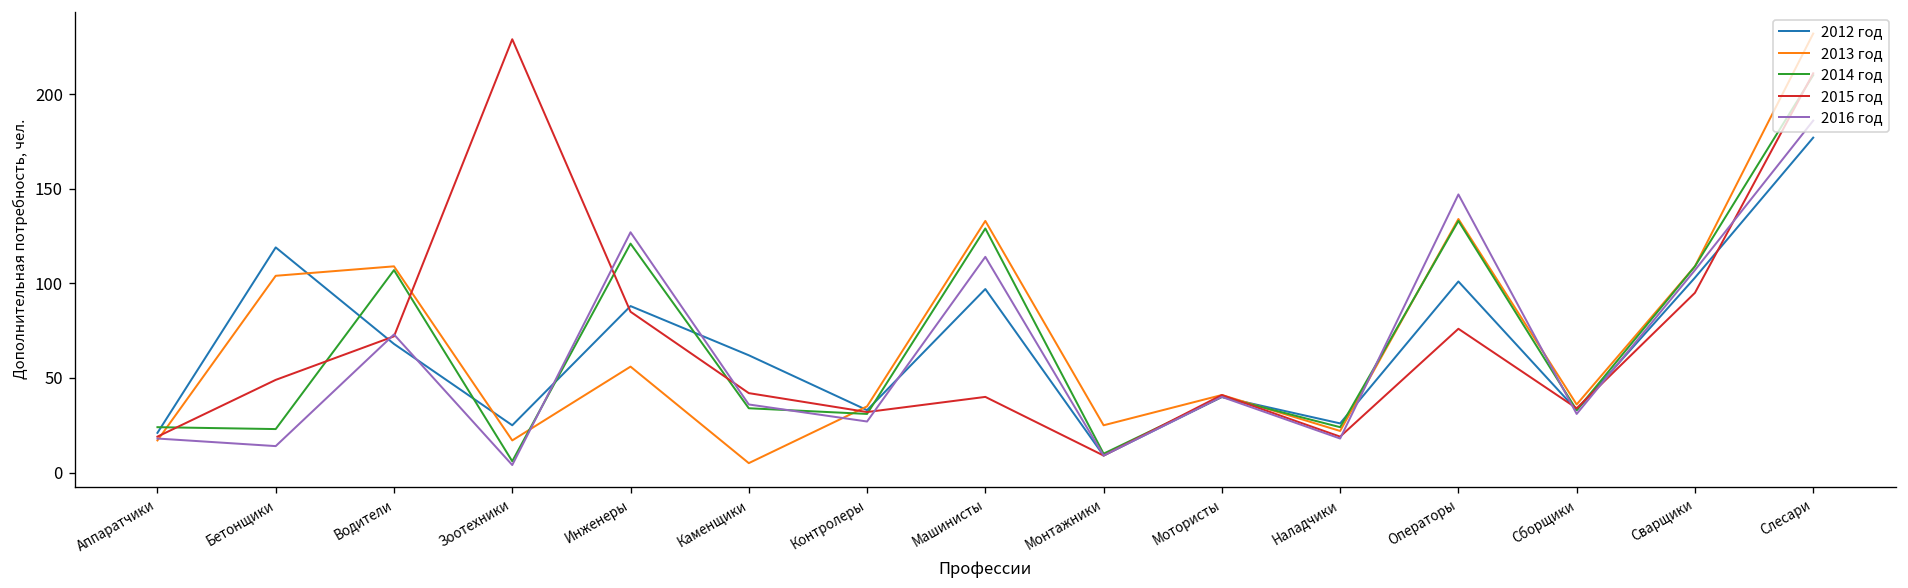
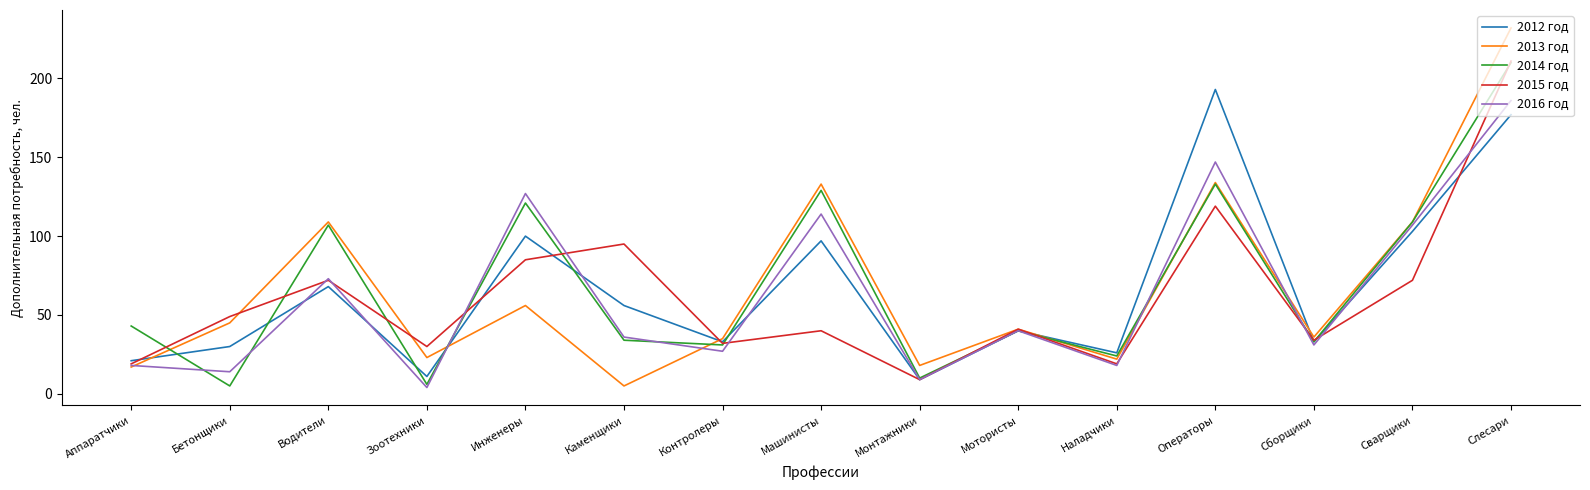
  {
    "2012 год": {
      "Аппаратчики": 21,
-     "Бетонщики": 119,
+     "Бетонщики": 30,
      "Водители": 68,
-     "Зоотехники": 25,
-     "Инженеры": 88,
-     "Каменщики": 62,
+     "Зоотехники": 11,
+     "Инженеры": 100,
+     "Каменщики": 56,
      "Машинисты": 97,
      "Наладчики": 26,
-     "Операторы": 101,
+     "Операторы": 193,
      "Сварщики": 103
    },
    "2013 год": {
-     "Бетонщики": 104,
+     "Бетонщики": 45,
      "Водители": 109,
-     "Зоотехники": 17,
+     "Зоотехники": 23,
      "Инженеры": 56,
      "Каменщики": 5,
      "Контролеры": 35,
      "Машинисты": 133,
-     "Монтажники": 25,
+     "Монтажники": 18,
      "Наладчики": 22,
      "Сборщики": 36
    },
    "2014 год": {
-     "Аппаратчики": 24,
-     "Бетонщики": 23,
+     "Аппаратчики": 43,
+     "Бетонщики": 5,
      "Водители": 107,
      "Зоотехники": 6,
      "Инженеры": 121,
      "Каменщики": 34,
      "Машинисты": 129,
      "Наладчики": 24
    },
    "2015 год": {
      "Бетонщики": 49,
-     "Зоотехники": 229,
+     "Зоотехники": 30,
      "Инженеры": 85,
-     "Каменщики": 42,
+     "Каменщики": 95,
      "Машинисты": 40,
-     "Операторы": 76,
-     "Сварщики": 95
+     "Операторы": 119,
+     "Сварщики": 72
    },
    "2016 год": {
      "Бетонщики": 14,
      "Зоотехники": 4,
      "Инженеры": 127,
      "Каменщики": 36,
      "Контролеры": 27,
      "Машинисты": 114,
      "Операторы": 147,
      "Сборщики": 31,
      "Сварщики": 107
    }
  }
